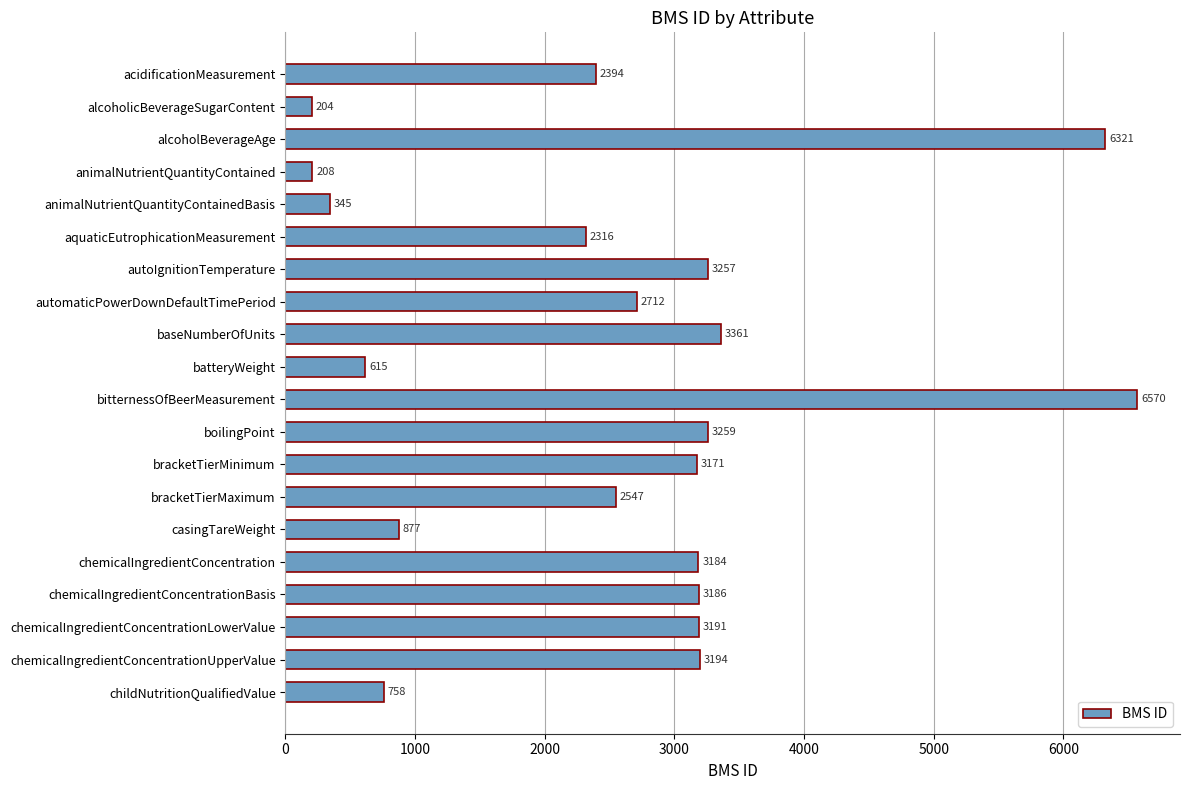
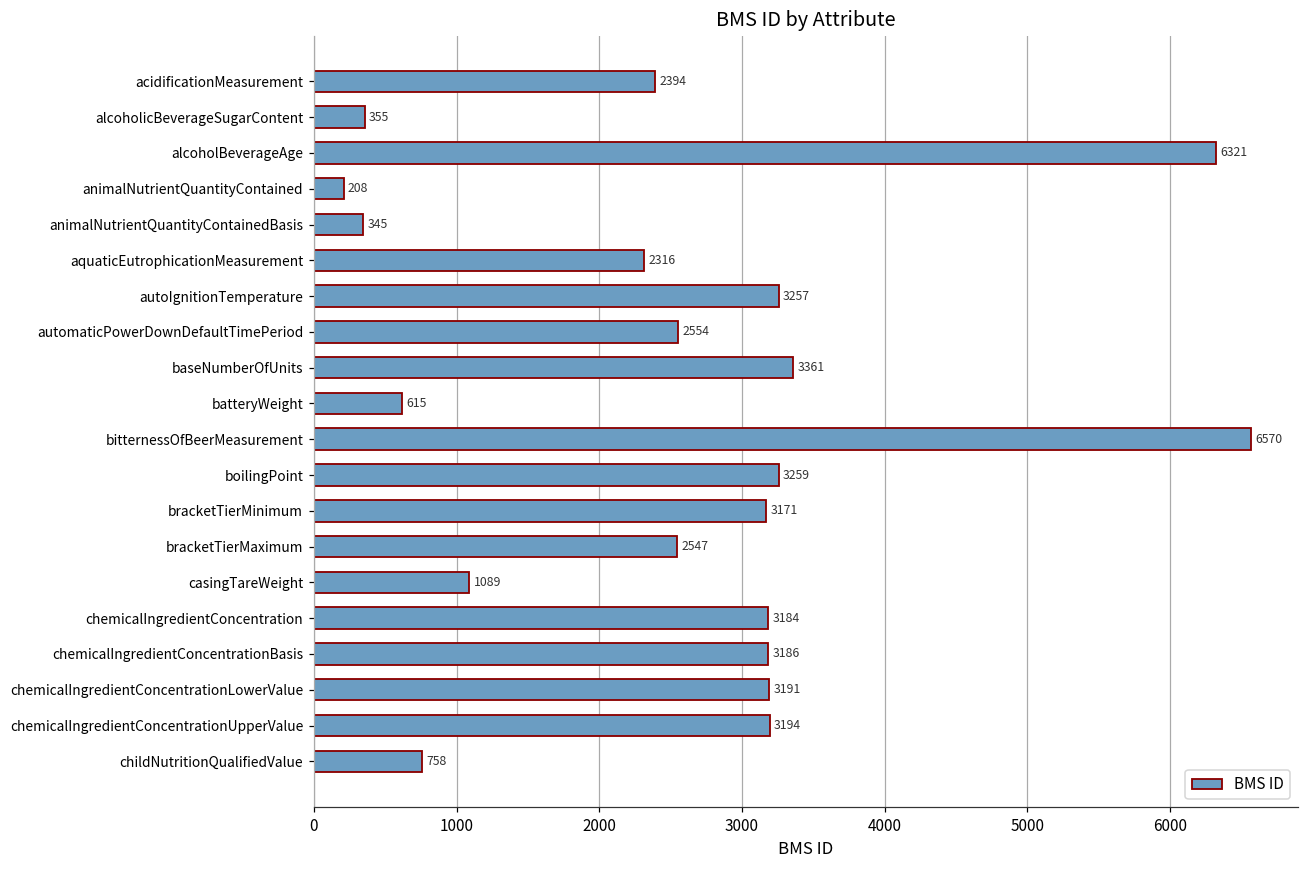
  {
    "acidificationMeasurement": 2394,
-   "alcoholicBeverageSugarContent": 204,
+   "alcoholicBeverageSugarContent": 355,
    "alcoholBeverageAge": 6321,
    "animalNutrientQuantityContained": 208,
    "animalNutrientQuantityContainedBasis": 345,
    "aquaticEutrophicationMeasurement": 2316,
    "autoIgnitionTemperature": 3257,
-   "automaticPowerDownDefaultTimePeriod": 2712,
+   "automaticPowerDownDefaultTimePeriod": 2554,
    "baseNumberOfUnits": 3361,
    "batteryWeight": 615,
    "bitternessOfBeerMeasurement": 6570,
    "boilingPoint": 3259,
    "bracketTierMinimum": 3171,
    "bracketTierMaximum": 2547,
-   "casingTareWeight": 877,
+   "casingTareWeight": 1089,
    "chemicalIngredientConcentration": 3184,
    "chemicalIngredientConcentrationBasis": 3186,
    "chemicalIngredientConcentrationLowerValue": 3191,
    "chemicalIngredientConcentrationUpperValue": 3194,
    "childNutritionQualifiedValue": 758
  }
